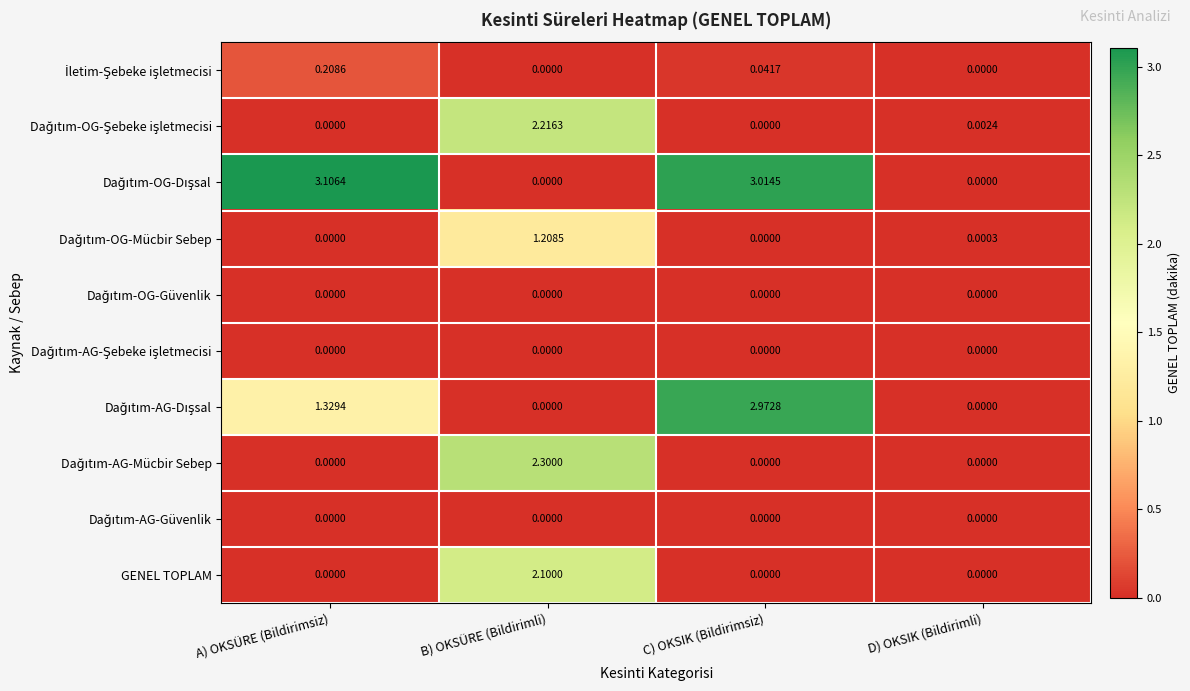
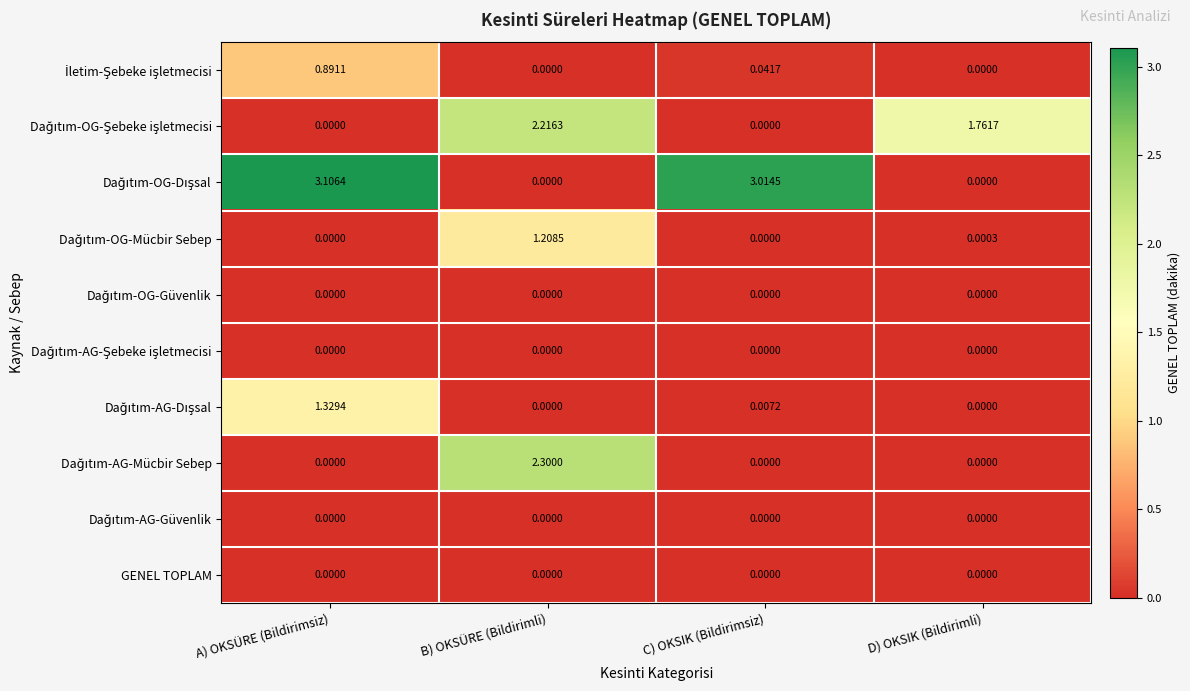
  {
    "İletim-Şebeke işletmecisi": {
-     "A) OKSÜRE (Bildirimsiz)": 0.2086,
+     "A) OKSÜRE (Bildirimsiz)": 0.8911,
      "B) OKSÜRE (Bildirimli)": 0.0000,
      "C) OKSIK (Bildirimsiz)": 0.0417,
      "D) OKSIK (Bildirimli)": 0.0000
    },
    "Dağıtım-OG-Şebeke işletmecisi": {
      "A) OKSÜRE (Bildirimsiz)": 0.0000,
      "B) OKSÜRE (Bildirimli)": 2.2163,
      "C) OKSIK (Bildirimsiz)": 0.0000,
-     "D) OKSIK (Bildirimli)": 0.0024
+     "D) OKSIK (Bildirimli)": 1.7617
    },
    "Dağıtım-OG-Dışsal": {
      "A) OKSÜRE (Bildirimsiz)": 3.1064,
      "B) OKSÜRE (Bildirimli)": 0.0000,
      "C) OKSIK (Bildirimsiz)": 3.0145,
      "D) OKSIK (Bildirimli)": 0.0000
    },
    "Dağıtım-OG-Mücbir Sebep": {
      "A) OKSÜRE (Bildirimsiz)": 0.0000,
      "B) OKSÜRE (Bildirimli)": 1.2085,
      "C) OKSIK (Bildirimsiz)": 0.0000,
      "D) OKSIK (Bildirimli)": 0.0003
    },
    "Dağıtım-OG-Güvenlik": {
      "A) OKSÜRE (Bildirimsiz)": 0.0000,
      "B) OKSÜRE (Bildirimli)": 0.0000,
      "C) OKSIK (Bildirimsiz)": 0.0000,
      "D) OKSIK (Bildirimli)": 0.0000
    },
    "Dağıtım-AG-Şebeke işletmecisi": {
      "A) OKSÜRE (Bildirimsiz)": 0.0000,
      "B) OKSÜRE (Bildirimli)": 0.0000,
      "C) OKSIK (Bildirimsiz)": 0.0000,
      "D) OKSIK (Bildirimli)": 0.0000
    },
    "Dağıtım-AG-Dışsal": {
      "A) OKSÜRE (Bildirimsiz)": 1.3294,
      "B) OKSÜRE (Bildirimli)": 0.0000,
-     "C) OKSIK (Bildirimsiz)": 2.9728,
+     "C) OKSIK (Bildirimsiz)": 0.0072,
      "D) OKSIK (Bildirimli)": 0.0000
    },
    "Dağıtım-AG-Mücbir Sebep": {
      "A) OKSÜRE (Bildirimsiz)": 0.0000,
      "B) OKSÜRE (Bildirimli)": 2.3000,
      "C) OKSIK (Bildirimsiz)": 0.0000,
      "D) OKSIK (Bildirimli)": 0.0000
    },
    "Dağıtım-AG-Güvenlik": {
      "A) OKSÜRE (Bildirimsiz)": 0.0000,
      "B) OKSÜRE (Bildirimli)": 0.0000,
      "C) OKSIK (Bildirimsiz)": 0.0000,
      "D) OKSIK (Bildirimli)": 0.0000
    },
    "GENEL TOPLAM": {
      "A) OKSÜRE (Bildirimsiz)": 0.0000,
-     "B) OKSÜRE (Bildirimli)": 2.1000,
+     "B) OKSÜRE (Bildirimli)": 0.0000,
      "C) OKSIK (Bildirimsiz)": 0.0000,
      "D) OKSIK (Bildirimli)": 0.0000
    }
  }
